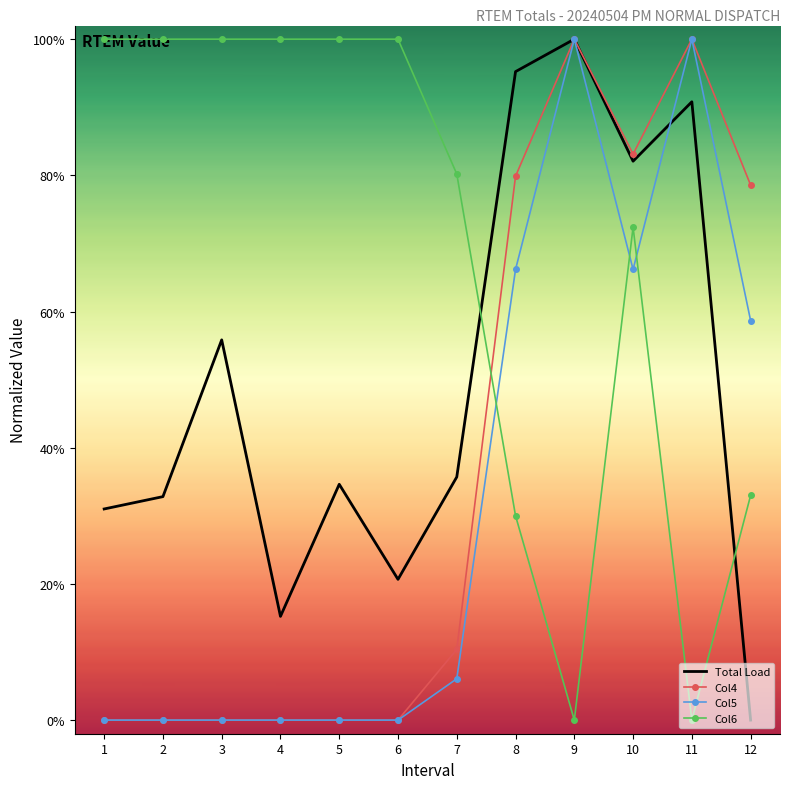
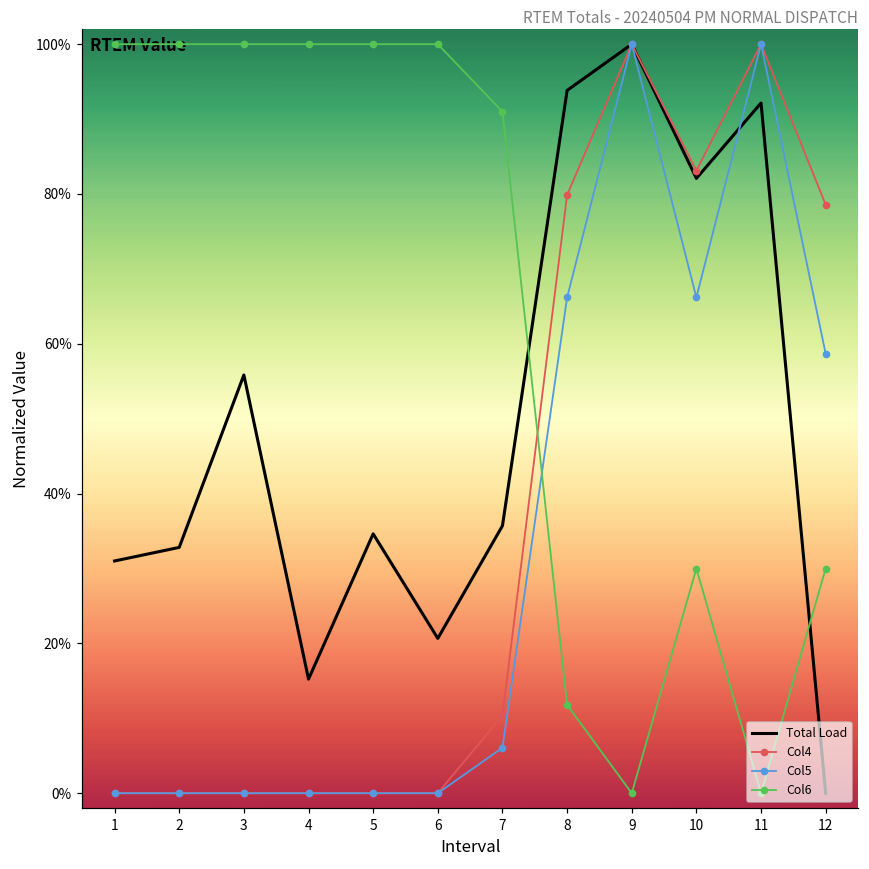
  {
    "Total Load": {
      "1": "31%",
      "2": "33%",
      "3": "56%",
      "4": "15%",
      "5": "35%",
      "6": "21%",
      "7": "36%",
-     "8": "95%",
+     "8": "94%",
      "10": "82%",
-     "11": "91%"
+     "11": "92%"
    },
    "Col4": {
      "7": "10%",
      "8": "80%",
      "10": "83%",
      "12": "79%"
    },
    "Col5": {
      "7": "6%",
      "8": "66%",
      "10": "66%",
      "12": "59%"
    },
    "Col6": {
      "1": "100%",
      "2": "100%",
      "3": "100%",
      "4": "100%",
      "5": "100%",
      "6": "100%",
-     "7": "80%",
-     "8": "30%",
+     "7": "91%",
+     "8": "12%",
      "9": "0%",
-     "10": "72%",
-     "12": "33%"
+     "10": "30%",
+     "12": "30%"
    }
  }
